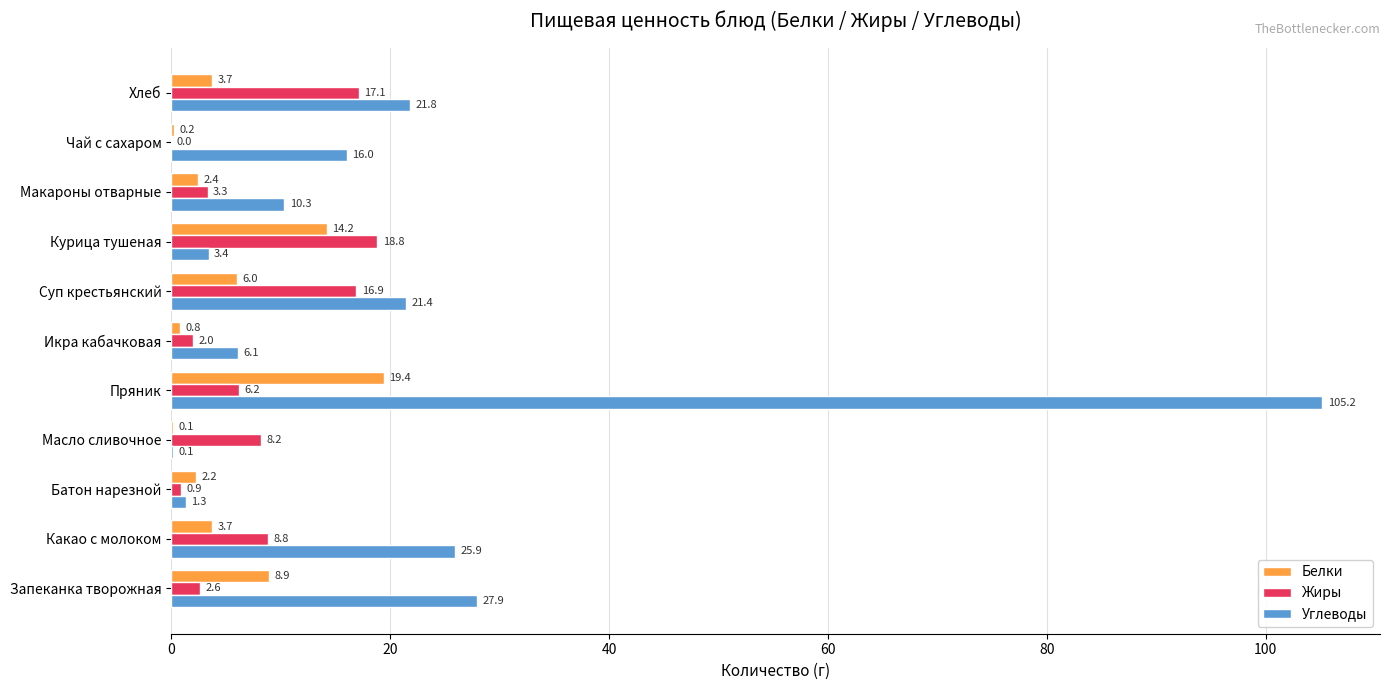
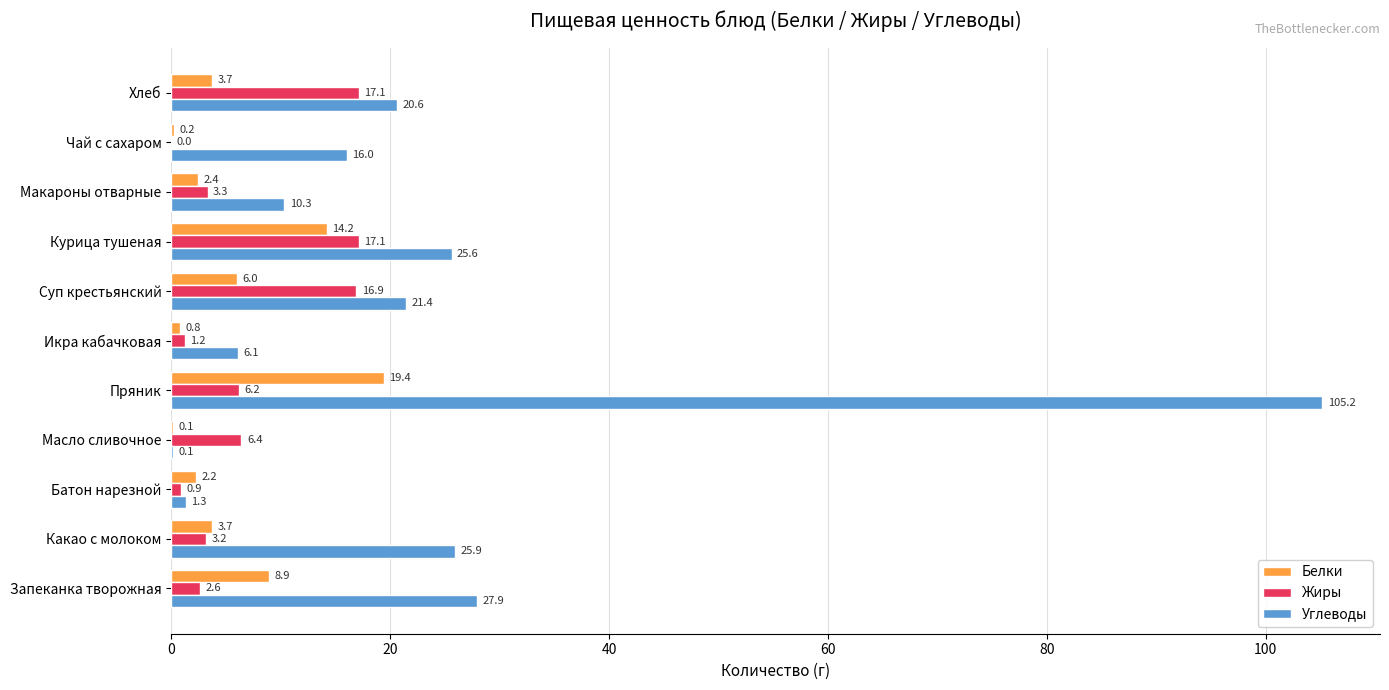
  {
    "Белки": {
      "Хлеб": 3.7,
      "Чай с сахаром": 0.2,
      "Макароны отварные": 2.4,
      "Курица тушеная": 14.2,
      "Суп крестьянский": 6.0,
      "Икра кабачковая": 0.8,
      "Пряник": 19.4,
      "Масло сливочное": 0.1,
      "Батон нарезной": 2.2,
      "Какао с молоком": 3.7,
      "Запеканка творожная": 8.9
    },
    "Жиры": {
      "Хлеб": 17.1,
      "Чай с сахаром": 0.0,
      "Макароны отварные": 3.3,
-     "Курица тушеная": 18.8,
+     "Курица тушеная": 17.1,
      "Суп крестьянский": 16.9,
-     "Икра кабачковая": 2.0,
+     "Икра кабачковая": 1.2,
      "Пряник": 6.2,
-     "Масло сливочное": 8.2,
+     "Масло сливочное": 6.4,
      "Батон нарезной": 0.9,
-     "Какао с молоком": 8.8,
+     "Какао с молоком": 3.2,
      "Запеканка творожная": 2.6
    },
    "Углеводы": {
-     "Хлеб": 21.8,
+     "Хлеб": 20.6,
      "Чай с сахаром": 16.0,
      "Макароны отварные": 10.3,
-     "Курица тушеная": 3.4,
+     "Курица тушеная": 25.6,
      "Суп крестьянский": 21.4,
      "Икра кабачковая": 6.1,
      "Пряник": 105.2,
      "Масло сливочное": 0.1,
      "Батон нарезной": 1.3,
      "Какао с молоком": 25.9,
      "Запеканка творожная": 27.9
    }
  }
